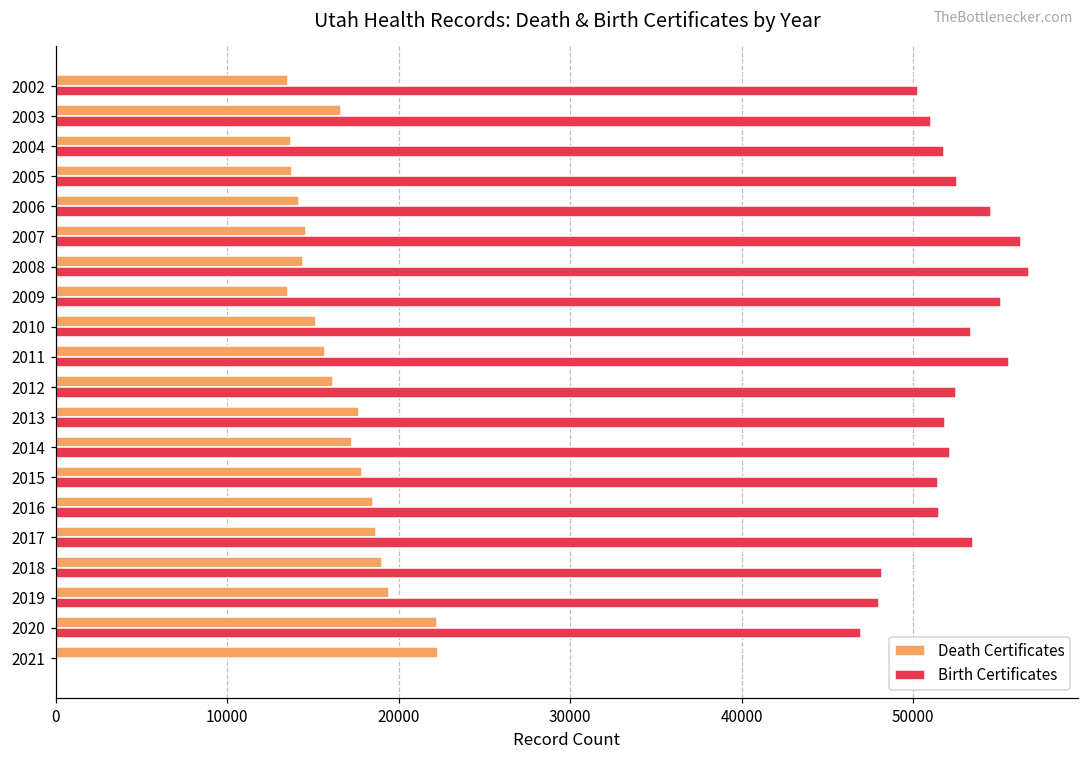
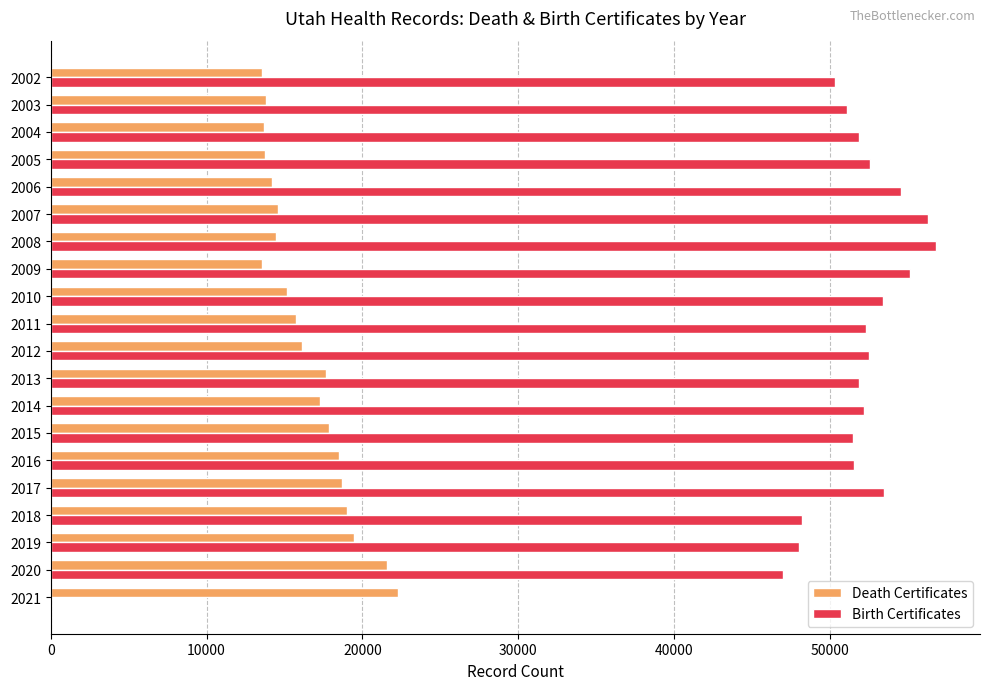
  {
    "Death Certificates": {
      "2002": 13500,
-     "2003": 16600,
+     "2003": 13800,
      "2004": 13700,
      "2005": 13800,
      "2006": 14200,
      "2007": 14600,
      "2008": 14400,
      "2009": 13500,
      "2010": 15200,
      "2011": 15700,
      "2012": 16200,
      "2013": 17700,
      "2014": 17300,
      "2015": 17800,
      "2016": 18500,
      "2017": 18700,
      "2018": 19000,
      "2019": 19400,
-     "2020": 22200,
+     "2020": 21600,
      "2021": 22300
    },
    "Birth Certificates": {
      "2002": 50300,
      "2003": 51100,
      "2004": 51800,
      "2005": 52600,
      "2006": 54500,
      "2007": 56300,
      "2008": 56800,
      "2009": 55100,
      "2010": 53400,
-     "2011": 55600,
+     "2011": 52300,
      "2012": 52500,
      "2013": 51900,
      "2014": 52200,
      "2015": 51500,
      "2016": 51500,
      "2017": 53500,
      "2018": 48200,
      "2019": 48000,
      "2020": 47000,
      "2021": 0
    }
  }
